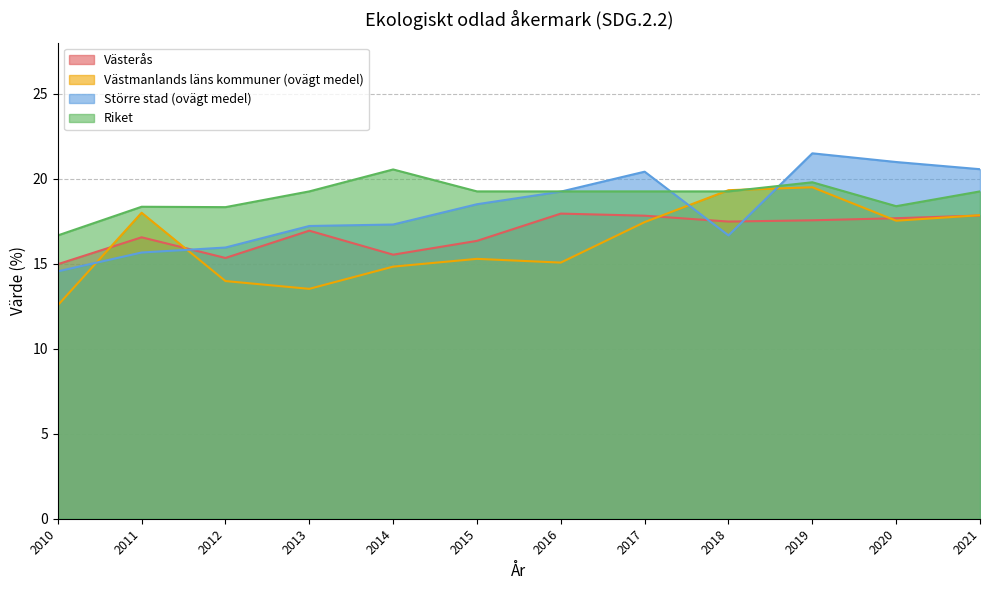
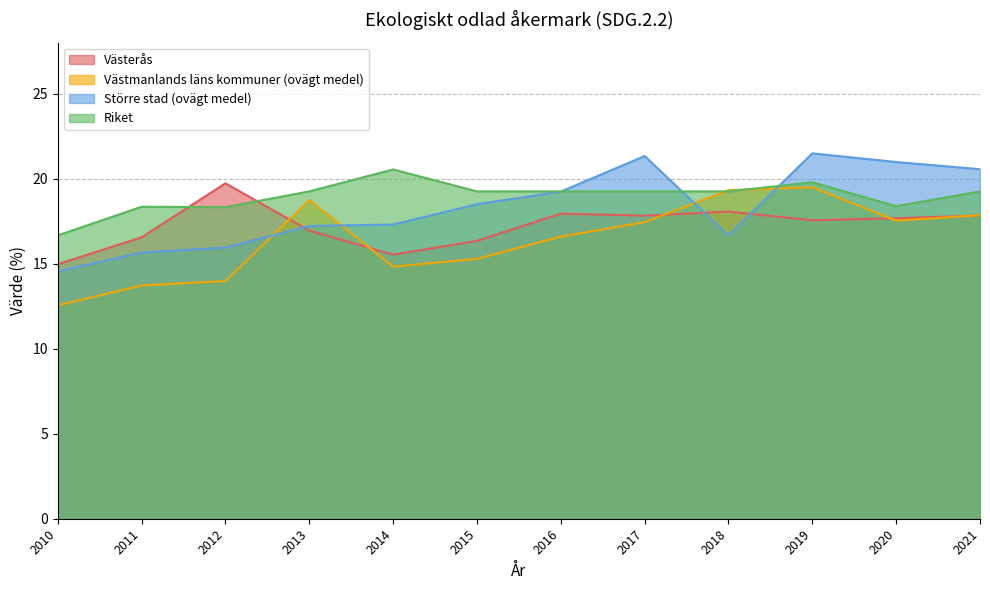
  {
    "Västerås": {
      "2010": 15.0,
      "2011": 16.6,
-     "2012": 15.3,
+     "2012": 19.7,
      "2013": 16.9,
      "2014": 15.5,
      "2015": 16.3,
      "2016": 17.9,
      "2017": 17.8,
-     "2018": 17.5,
+     "2018": 18.1,
      "2019": 17.6
    },
    "Västmanlands läns kommuner (ovägt medel)": {
      "2010": 12.6,
-     "2011": 18.0,
+     "2011": 13.7,
      "2012": 14.0,
-     "2013": 13.5,
+     "2013": 18.7,
      "2014": 14.8,
      "2015": 15.3,
-     "2016": 15.1,
+     "2016": 16.6,
      "2017": 17.4,
      "2019": 19.5
    },
    "Större stad (ovägt medel)": {
      "2010": 14.6,
      "2011": 15.7,
      "2012": 16.0,
      "2013": 17.2,
      "2014": 17.3,
      "2015": 18.5,
-     "2017": 20.4,
+     "2017": 21.3,
      "2018": 16.7,
      "2019": 21.5,
      "2020": 21.0,
      "2021": 20.6
    },
    "Riket": {
      "2010": 16.7,
      "2011": 18.4,
      "2012": 18.3,
      "2013": 19.3,
      "2014": 20.5,
      "2015": 19.3,
      "2017": 19.3,
      "2019": 19.8,
      "2020": 18.4,
      "2021": 19.3
    }
  }
